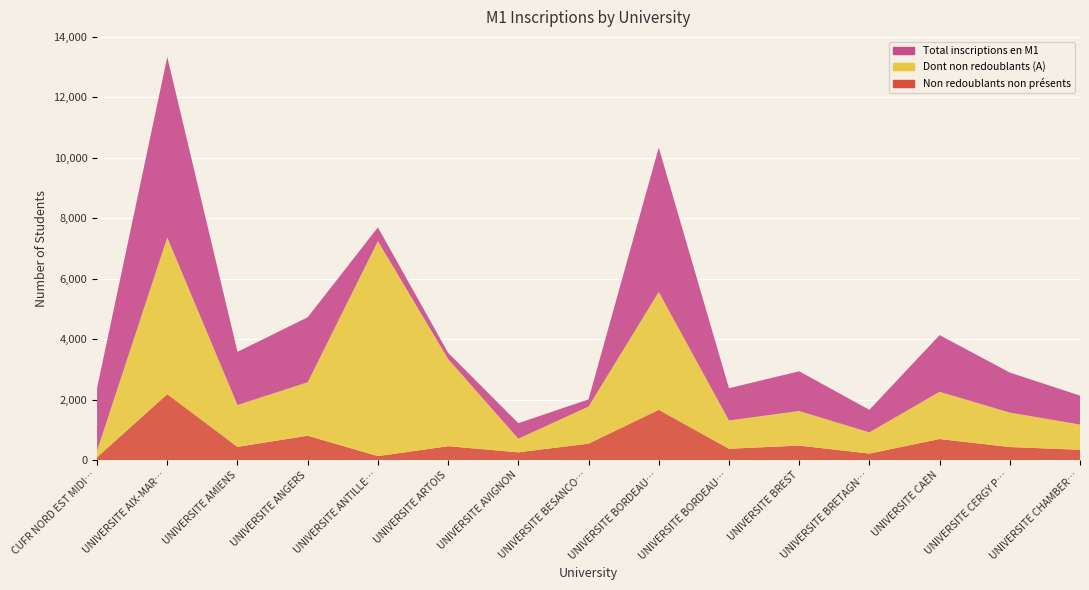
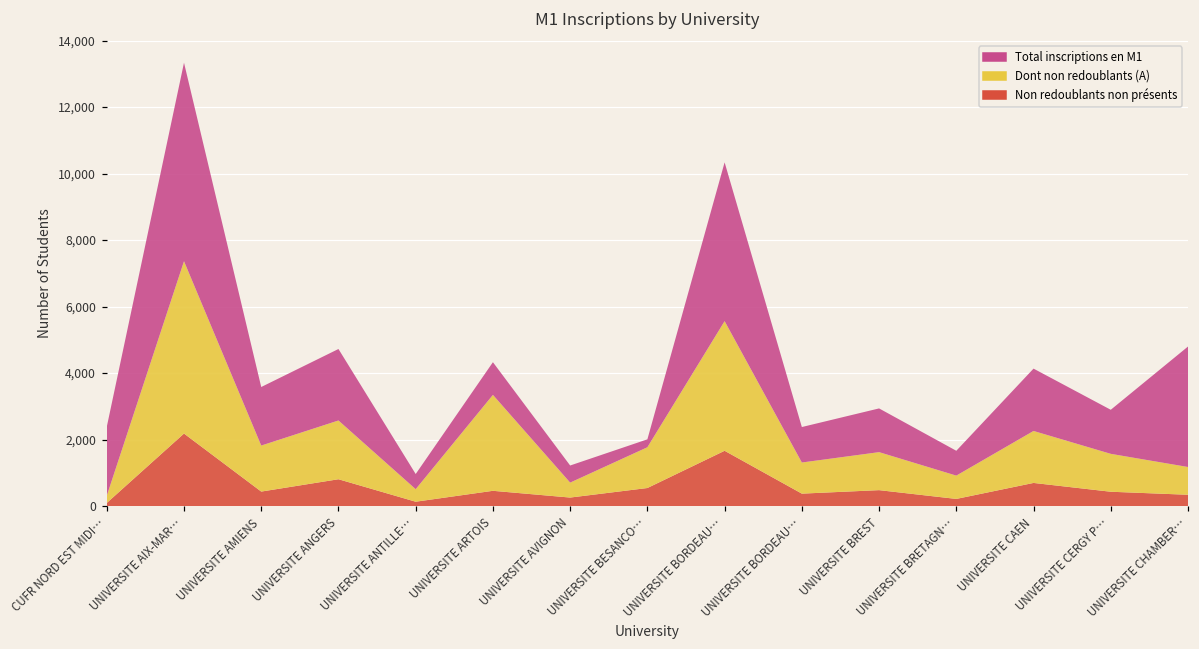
  {
    "Dont non redoublants (A)": {
      "CUFR NORD EST MIDI…": "200",
      "UNIVERSITE AIX-MAR…": "5,200",
      "UNIVERSITE AMIENS": "1,400",
      "UNIVERSITE ANGERS": "1,800",
-     "UNIVERSITE ANTILLE…": "7,100",
+     "UNIVERSITE ANTILLE…": "400",
      "UNIVERSITE ARTOIS": "2,900",
      "UNIVERSITE AVIGNON": "500",
      "UNIVERSITE BESANCO…": "1,200",
      "UNIVERSITE BREST": "1,100",
      "UNIVERSITE BRETAGN…": "700",
      "UNIVERSITE CAEN": "1,600",
      "UNIVERSITE CERGY P…": "1,100",
      "UNIVERSITE CHAMBER…": "800"
    },
    "Total inscriptions en M1": {
      "CUFR NORD EST MIDI…": "2,100",
      "UNIVERSITE AIX-MAR…": "6,000",
      "UNIVERSITE AMIENS": "1,800",
      "UNIVERSITE ANGERS": "2,200",
      "UNIVERSITE ANTILLE…": "500",
-     "UNIVERSITE ARTOIS": "200",
+     "UNIVERSITE ARTOIS": "1,000",
      "UNIVERSITE AVIGNON": "500",
      "UNIVERSITE BESANCO…": "200",
      "UNIVERSITE BREST": "1,300",
      "UNIVERSITE BRETAGN…": "700",
      "UNIVERSITE CAEN": "1,900",
      "UNIVERSITE CERGY P…": "1,300",
-     "UNIVERSITE CHAMBER…": "1,000"
+     "UNIVERSITE CHAMBER…": "3,600"
    }
  }
